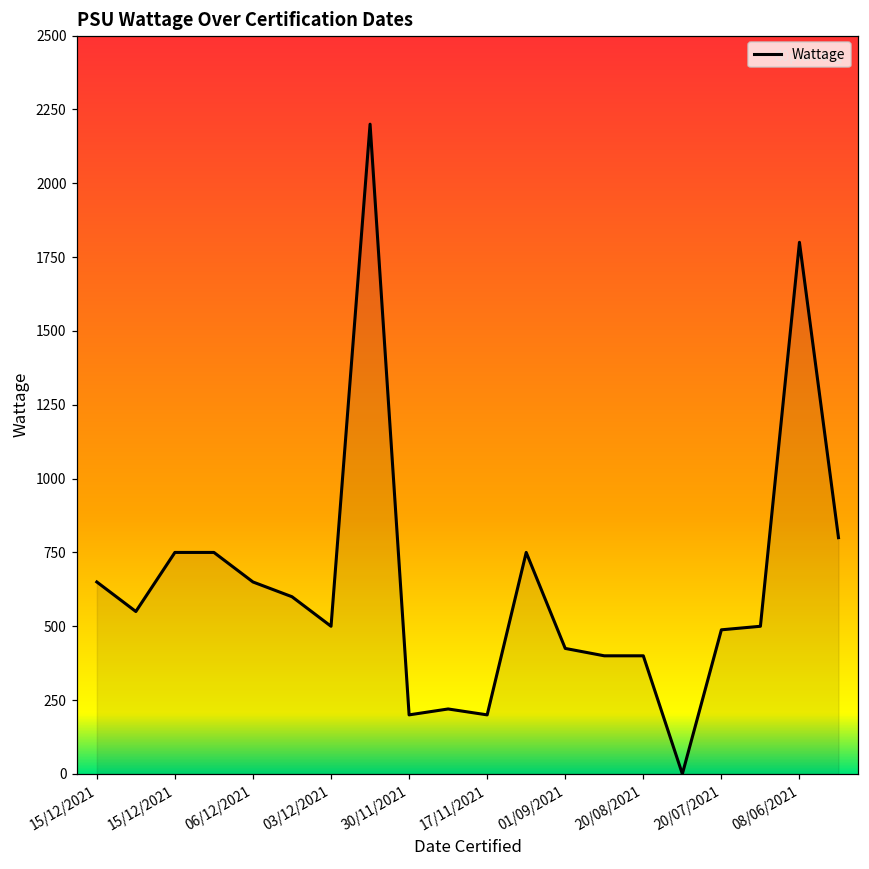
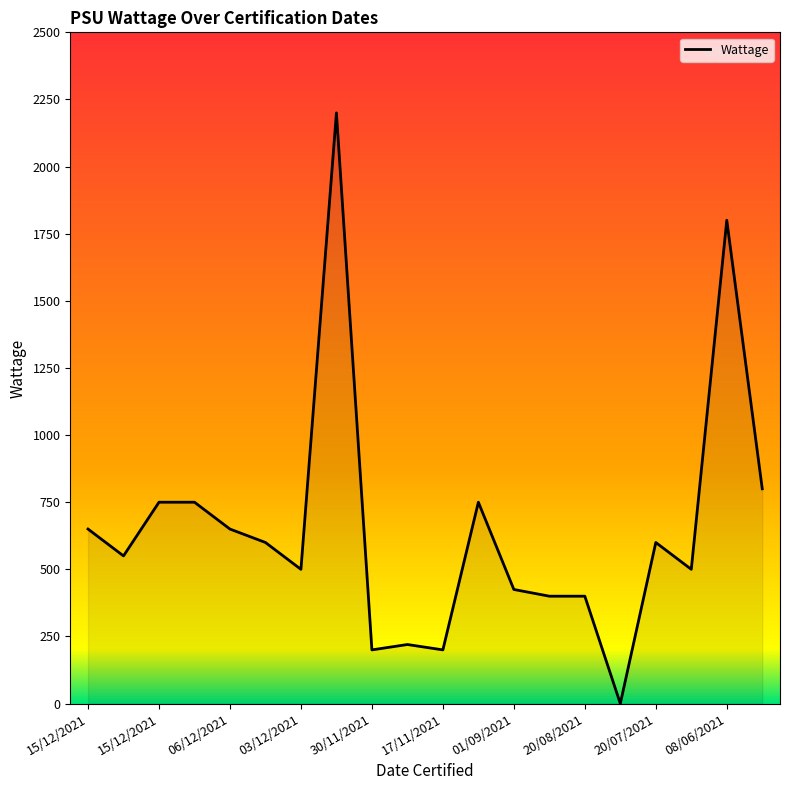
  {
    "01/09/2021": 430,
    "20/08/2021": 400,
-   "20/07/2021": 490,
+   "20/07/2021": 600,
    "08/06/2021": 1800
  }
